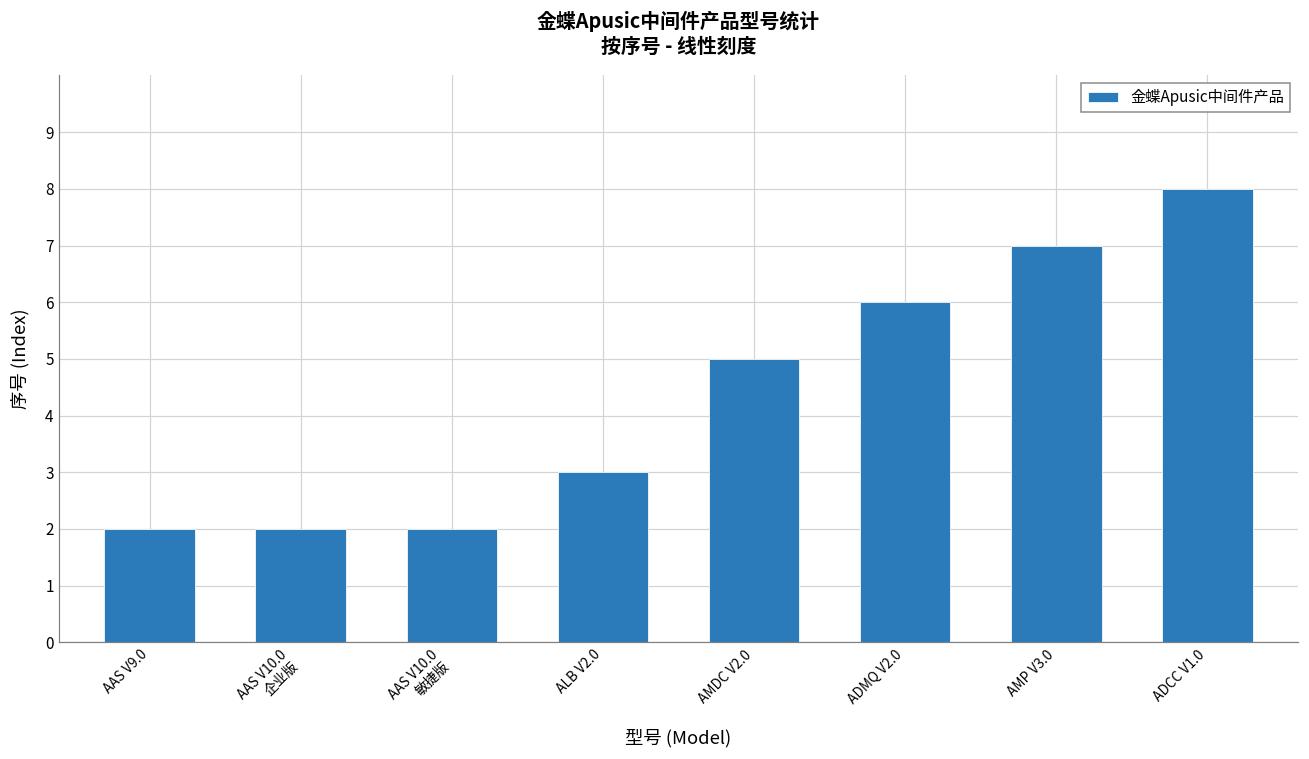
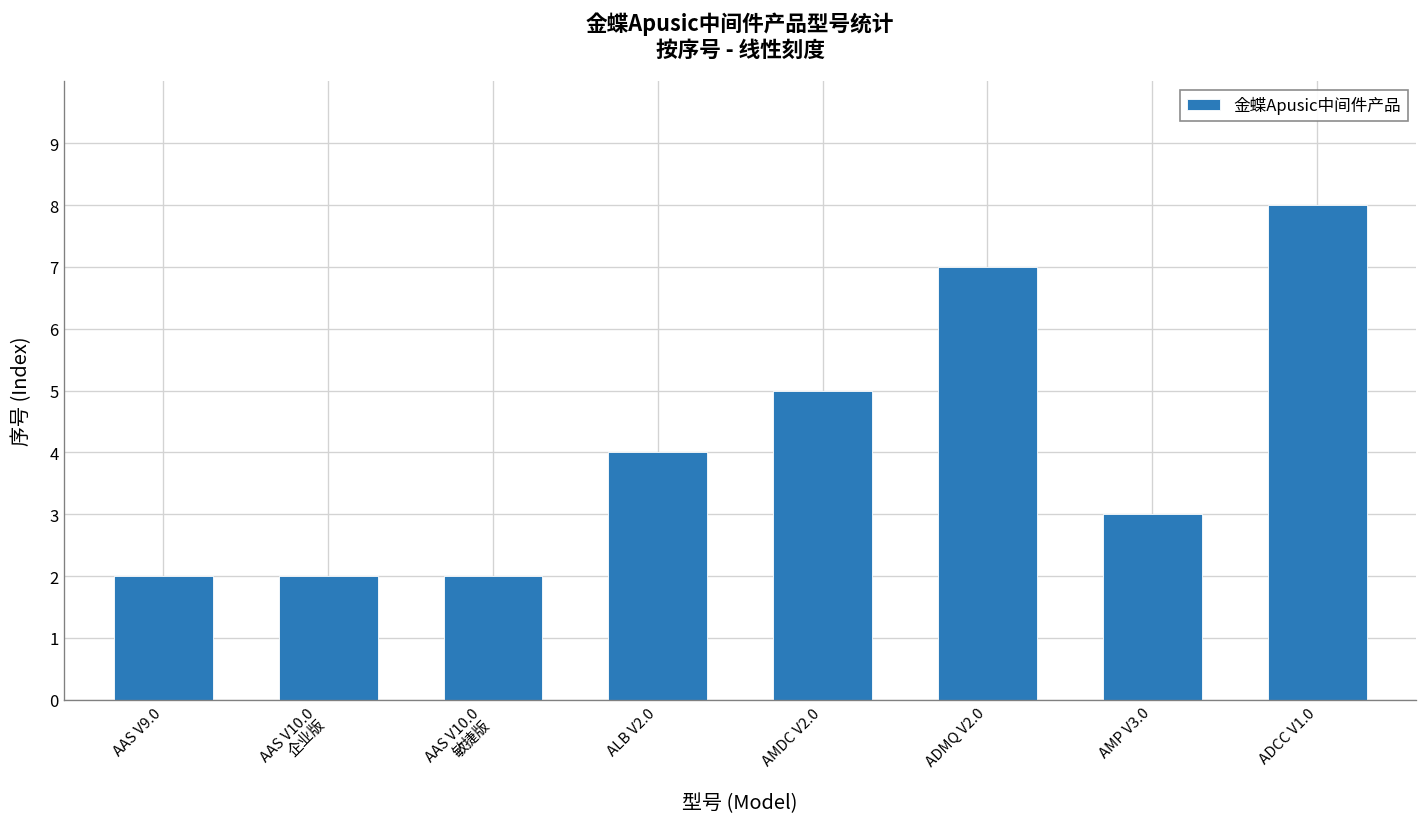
  {
    "AAS V9.0": 2,
    "AAS V10.0 企业版": 2,
    "AAS V10.0 敏捷版": 2,
-   "ALB V2.0": 3,
+   "ALB V2.0": 4,
    "AMDC V2.0": 5,
-   "ADMQ V2.0": 6,
-   "AMP V3.0": 7,
+   "ADMQ V2.0": 7,
+   "AMP V3.0": 3,
    "ADCC V1.0": 8
  }
